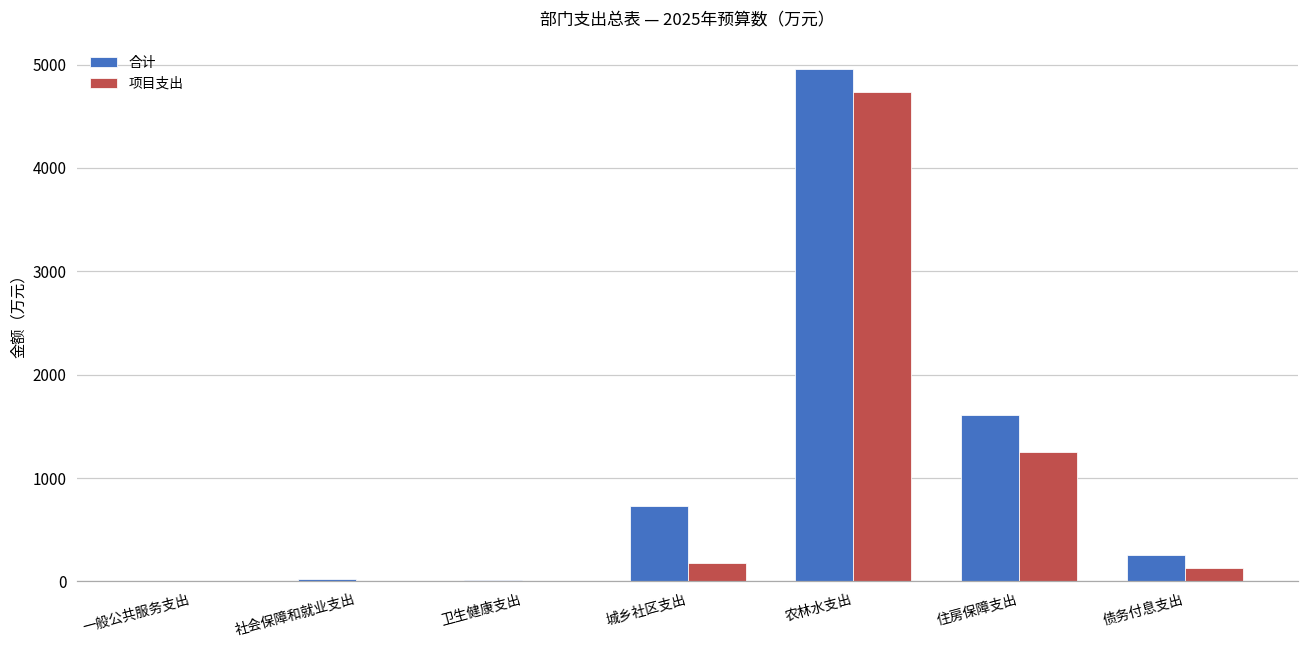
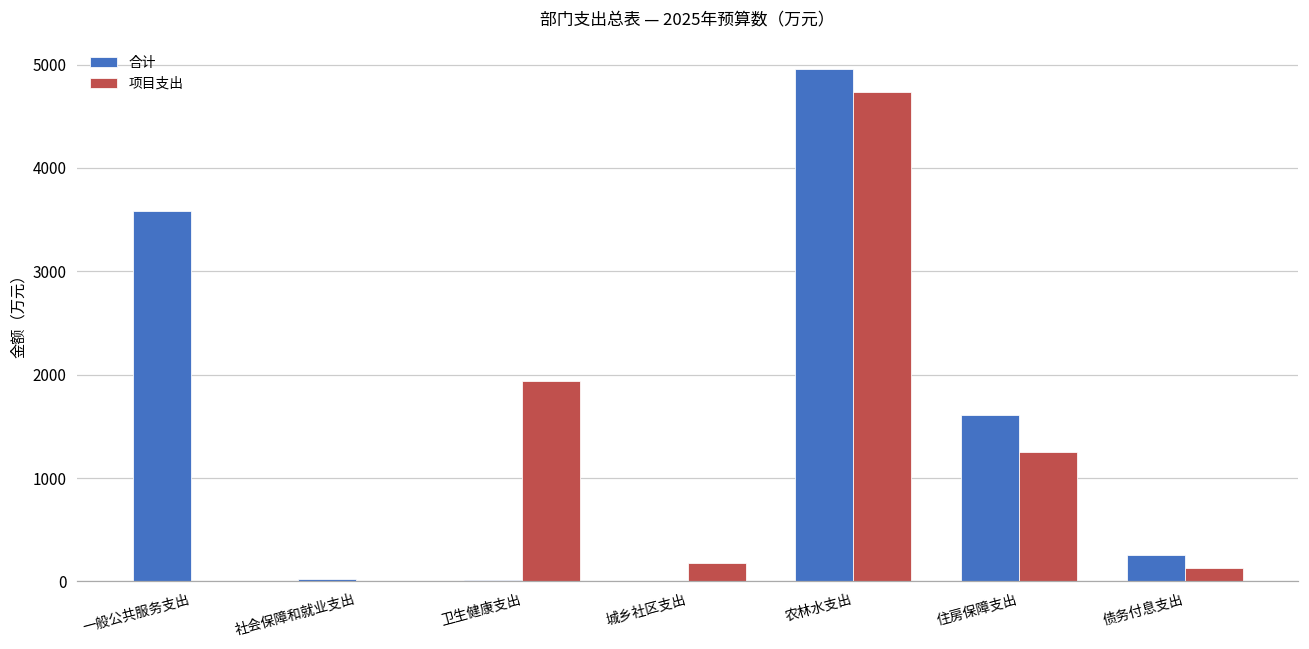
  {
    "合计": {
-     "一般公共服务支出": 0,
-     "城乡社区支出": 700,
+     "一般公共服务支出": 3600,
+     "城乡社区支出": 0,
      "农林水支出": 5000,
      "住房保障支出": 1600,
      "债务付息支出": 300
    },
    "项目支出": {
      "一般公共服务支出": 0,
      "社会保障和就业支出": 0,
-     "卫生健康支出": 0,
+     "卫生健康支出": 1900,
      "城乡社区支出": 200,
      "农林水支出": 4700,
      "住房保障支出": 1300,
      "债务付息支出": 100
    }
  }
